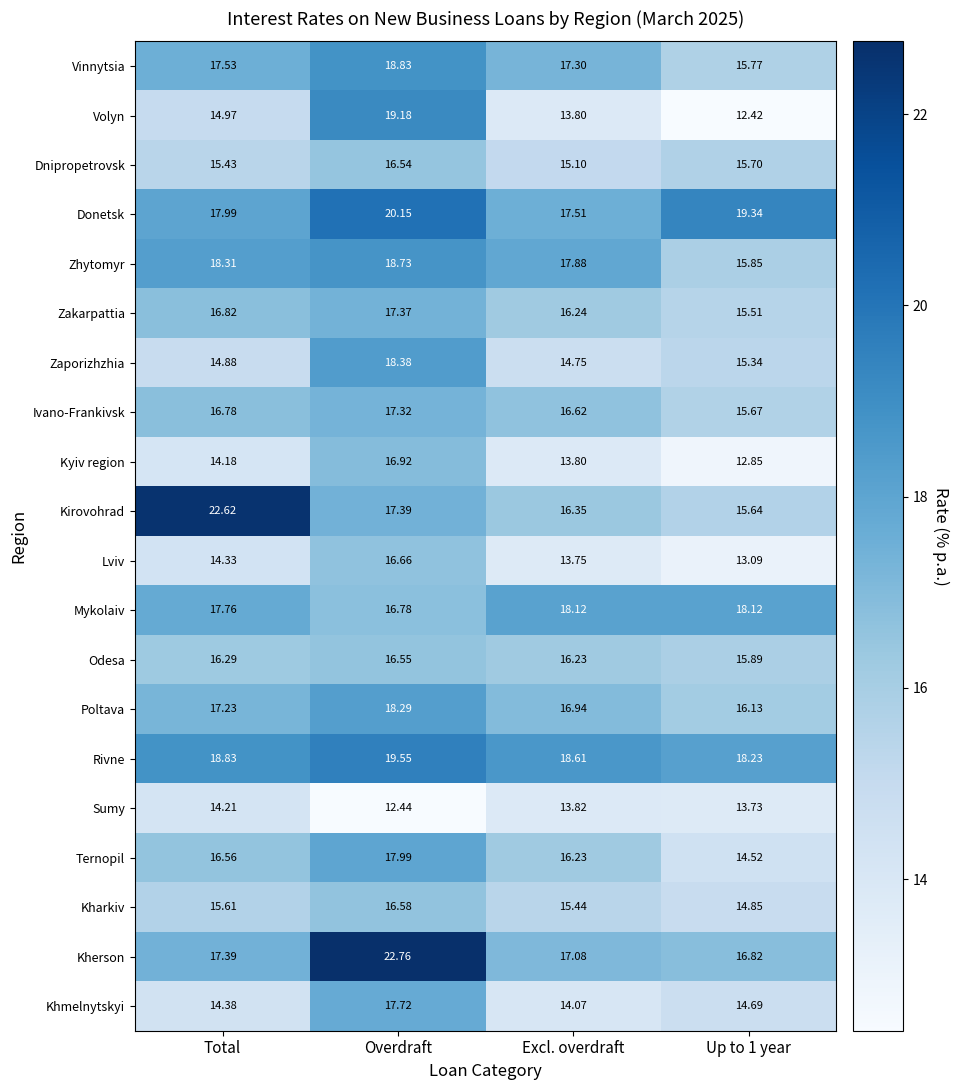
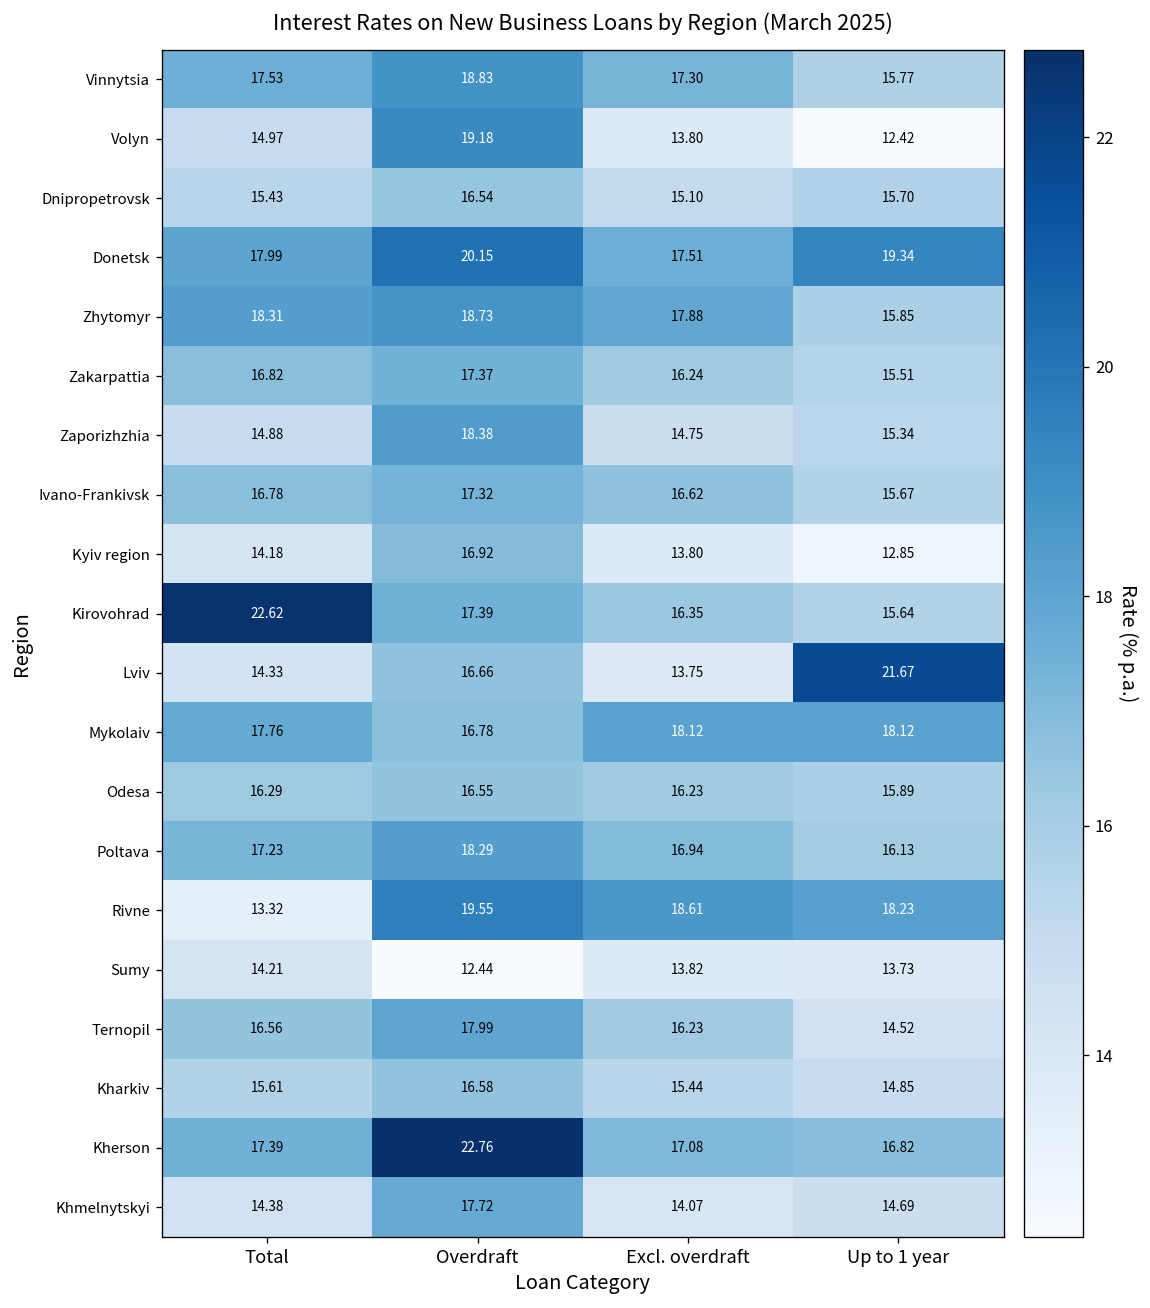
  {
    "Vinnytsia": {
      "Total": 17.53,
      "Overdraft": 18.83,
      "Excl. overdraft": 17.30,
      "Up to 1 year": 15.77
    },
    "Volyn": {
      "Total": 14.97,
      "Overdraft": 19.18,
      "Excl. overdraft": 13.80,
      "Up to 1 year": 12.42
    },
    "Dnipropetrovsk": {
      "Total": 15.43,
      "Overdraft": 16.54,
      "Excl. overdraft": 15.10,
      "Up to 1 year": 15.70
    },
    "Donetsk": {
      "Total": 17.99,
      "Overdraft": 20.15,
      "Excl. overdraft": 17.51,
      "Up to 1 year": 19.34
    },
    "Zhytomyr": {
      "Total": 18.31,
      "Overdraft": 18.73,
      "Excl. overdraft": 17.88,
      "Up to 1 year": 15.85
    },
    "Zakarpattia": {
      "Total": 16.82,
      "Overdraft": 17.37,
      "Excl. overdraft": 16.24,
      "Up to 1 year": 15.51
    },
    "Zaporizhzhia": {
      "Total": 14.88,
      "Overdraft": 18.38,
      "Excl. overdraft": 14.75,
      "Up to 1 year": 15.34
    },
    "Ivano-Frankivsk": {
      "Total": 16.78,
      "Overdraft": 17.32,
      "Excl. overdraft": 16.62,
      "Up to 1 year": 15.67
    },
    "Kyiv region": {
      "Total": 14.18,
      "Overdraft": 16.92,
      "Excl. overdraft": 13.80,
      "Up to 1 year": 12.85
    },
    "Kirovohrad": {
      "Total": 22.62,
      "Overdraft": 17.39,
      "Excl. overdraft": 16.35,
      "Up to 1 year": 15.64
    },
    "Lviv": {
      "Total": 14.33,
      "Overdraft": 16.66,
      "Excl. overdraft": 13.75,
-     "Up to 1 year": 13.09
+     "Up to 1 year": 21.67
    },
    "Mykolaiv": {
      "Total": 17.76,
      "Overdraft": 16.78,
      "Excl. overdraft": 18.12,
      "Up to 1 year": 18.12
    },
    "Odesa": {
      "Total": 16.29,
      "Overdraft": 16.55,
      "Excl. overdraft": 16.23,
      "Up to 1 year": 15.89
    },
    "Poltava": {
      "Total": 17.23,
      "Overdraft": 18.29,
      "Excl. overdraft": 16.94,
      "Up to 1 year": 16.13
    },
    "Rivne": {
-     "Total": 18.83,
+     "Total": 13.32,
      "Overdraft": 19.55,
      "Excl. overdraft": 18.61,
      "Up to 1 year": 18.23
    },
    "Sumy": {
      "Total": 14.21,
      "Overdraft": 12.44,
      "Excl. overdraft": 13.82,
      "Up to 1 year": 13.73
    },
    "Ternopil": {
      "Total": 16.56,
      "Overdraft": 17.99,
      "Excl. overdraft": 16.23,
      "Up to 1 year": 14.52
    },
    "Kharkiv": {
      "Total": 15.61,
      "Overdraft": 16.58,
      "Excl. overdraft": 15.44,
      "Up to 1 year": 14.85
    },
    "Kherson": {
      "Total": 17.39,
      "Overdraft": 22.76,
      "Excl. overdraft": 17.08,
      "Up to 1 year": 16.82
    },
    "Khmelnytskyi": {
      "Total": 14.38,
      "Overdraft": 17.72,
      "Excl. overdraft": 14.07,
      "Up to 1 year": 14.69
    }
  }
